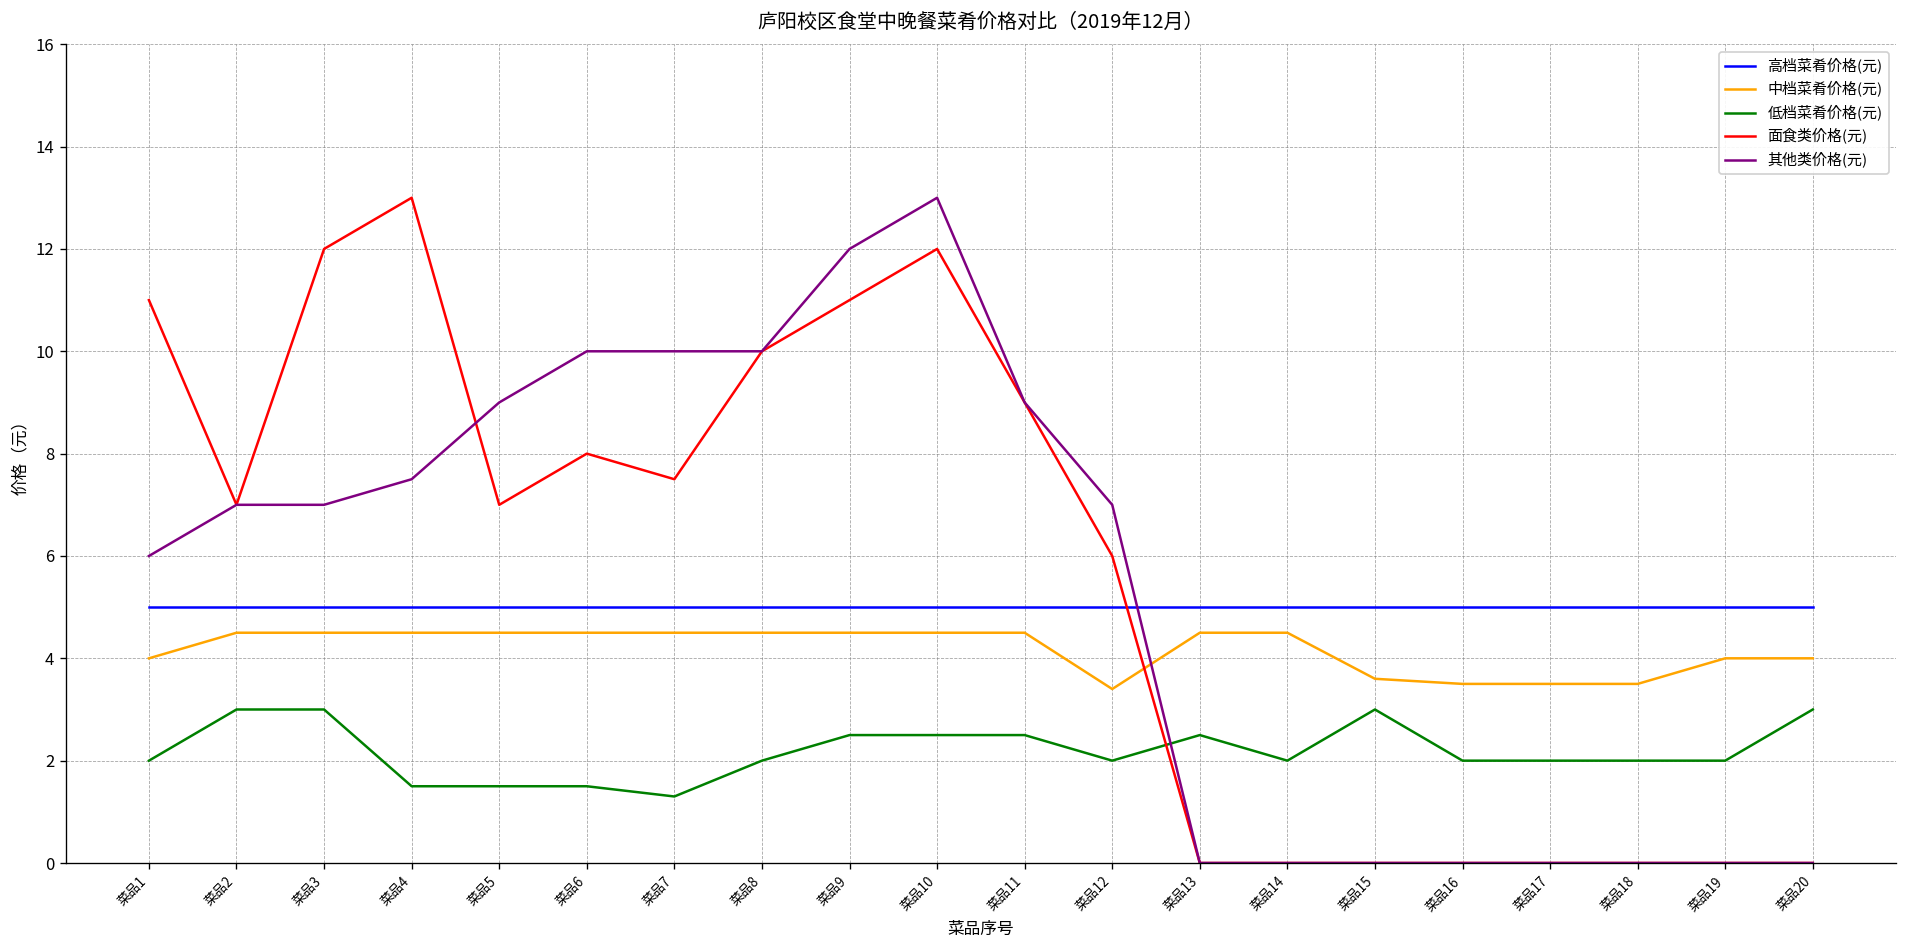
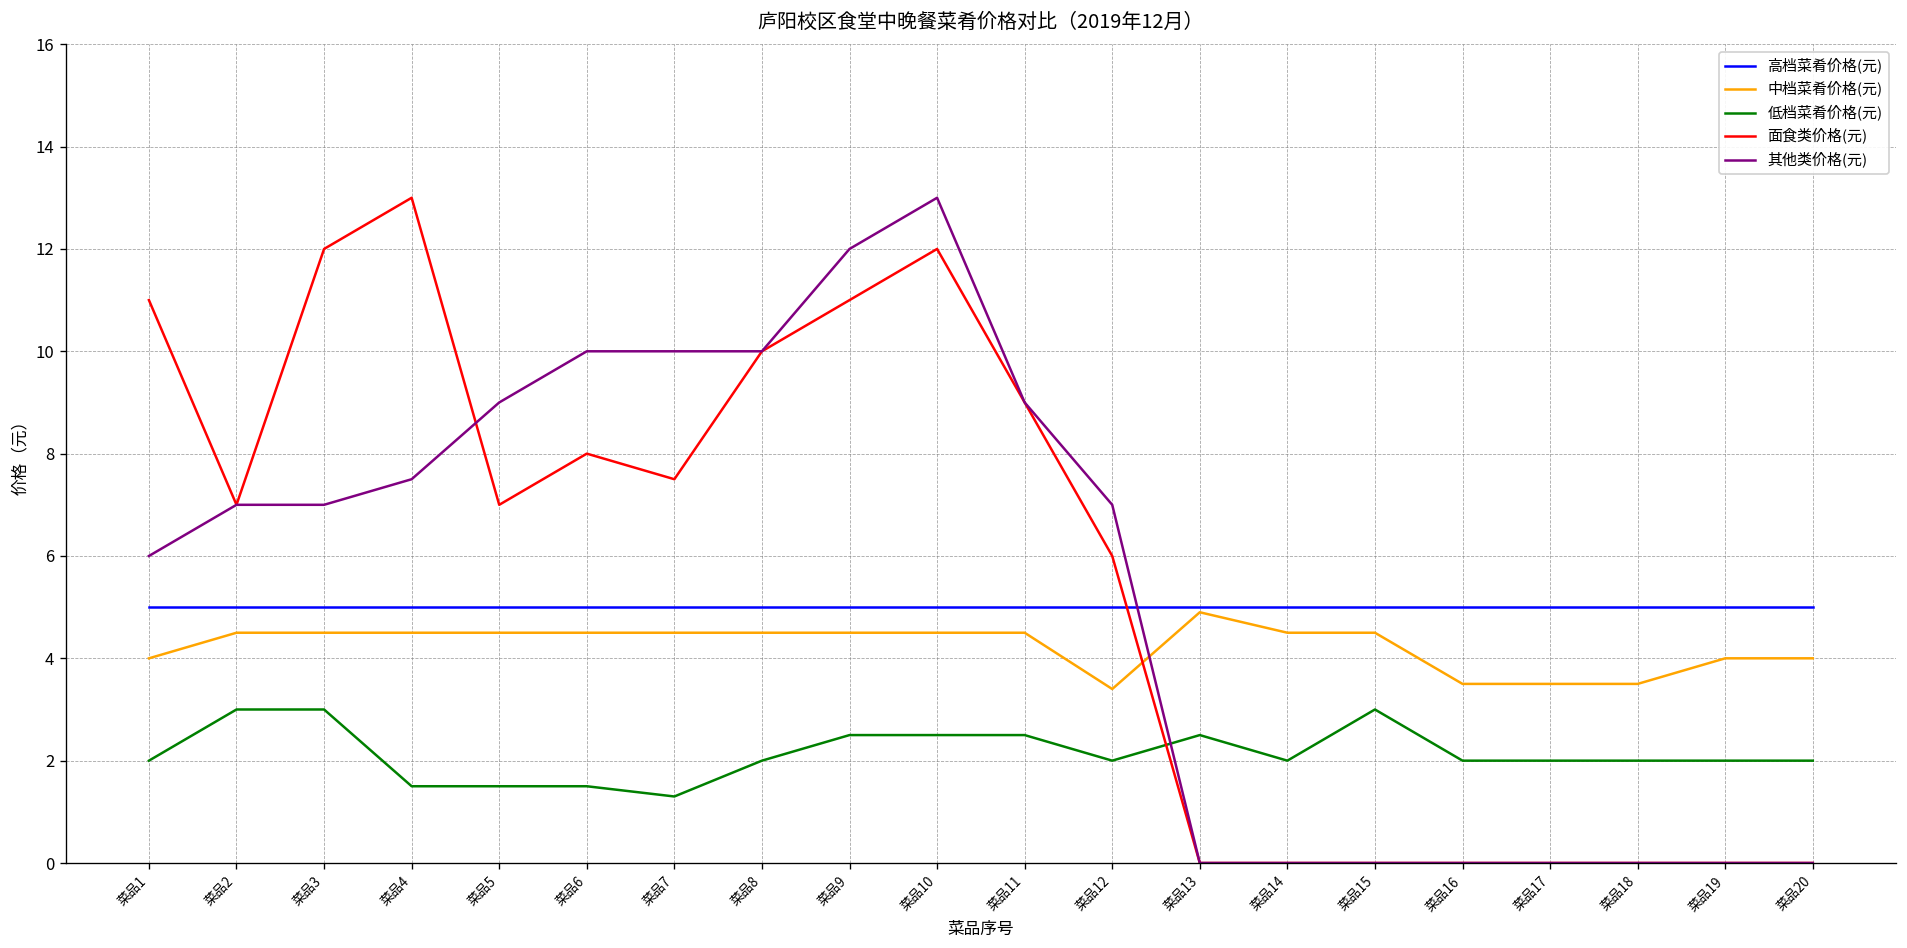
  {
    "高档菜肴价格(元)": {
      "菜品1": 5.0,
      "菜品2": 5.0,
      "菜品3": 5.0,
      "菜品4": 5.0,
      "菜品5": 5.0,
      "菜品6": 5.0,
      "菜品7": 5.0,
      "菜品8": 5.0,
      "菜品9": 5.0,
      "菜品10": 5.0,
      "菜品11": 5.0,
      "菜品12": 5.0,
      "菜品13": 5.0,
      "菜品14": 5.0,
      "菜品15": 5.0,
      "菜品16": 5.0,
      "菜品17": 5.0,
      "菜品18": 5.0,
      "菜品19": 5.0,
      "菜品20": 5.0
    },
    "中档菜肴价格(元)": {
      "菜品1": 4.0,
      "菜品2": 4.5,
      "菜品3": 4.5,
      "菜品4": 4.5,
      "菜品5": 4.5,
      "菜品6": 4.5,
      "菜品7": 4.5,
      "菜品8": 4.5,
      "菜品9": 4.5,
      "菜品10": 4.5,
      "菜品11": 4.5,
      "菜品12": 3.4,
-     "菜品13": 4.5,
+     "菜品13": 4.9,
      "菜品14": 4.5,
-     "菜品15": 3.6,
+     "菜品15": 4.5,
      "菜品16": 3.5,
      "菜品17": 3.5,
      "菜品18": 3.5,
      "菜品19": 4.0,
      "菜品20": 4.0
    },
    "低档菜肴价格(元)": {
      "菜品1": 2,
      "菜品2": 3,
      "菜品3": 3,
      "菜品4": 1.5,
      "菜品5": 1.5,
      "菜品6": 1.5,
      "菜品7": 1.3,
      "菜品8": 2,
      "菜品9": 2.5,
      "菜品10": 2.5,
      "菜品11": 2.5,
      "菜品12": 2,
      "菜品13": 2.5,
      "菜品14": 2,
      "菜品15": 3,
      "菜品16": 2,
      "菜品17": 2,
      "菜品18": 2,
      "菜品19": 2,
-     "菜品20": 3
+     "菜品20": 2
    },
    "面食类价格(元)": {
      "菜品1": 11.0,
      "菜品3": 12.0,
      "菜品4": 13.0,
      "菜品5": 7.0,
      "菜品6": 8.0,
      "菜品7": 7.5,
      "菜品9": 11.0,
      "菜品10": 12.0,
      "菜品12": 6.0
    },
    "其他类价格(元)": {
      "菜品1": 6.0,
      "菜品3": 7.0,
      "菜品4": 7.5,
      "菜品5": 9.0,
      "菜品6": 10.0,
      "菜品7": 10.0,
      "菜品9": 12.0,
      "菜品10": 13.0,
      "菜品12": 7.0
    }
  }
